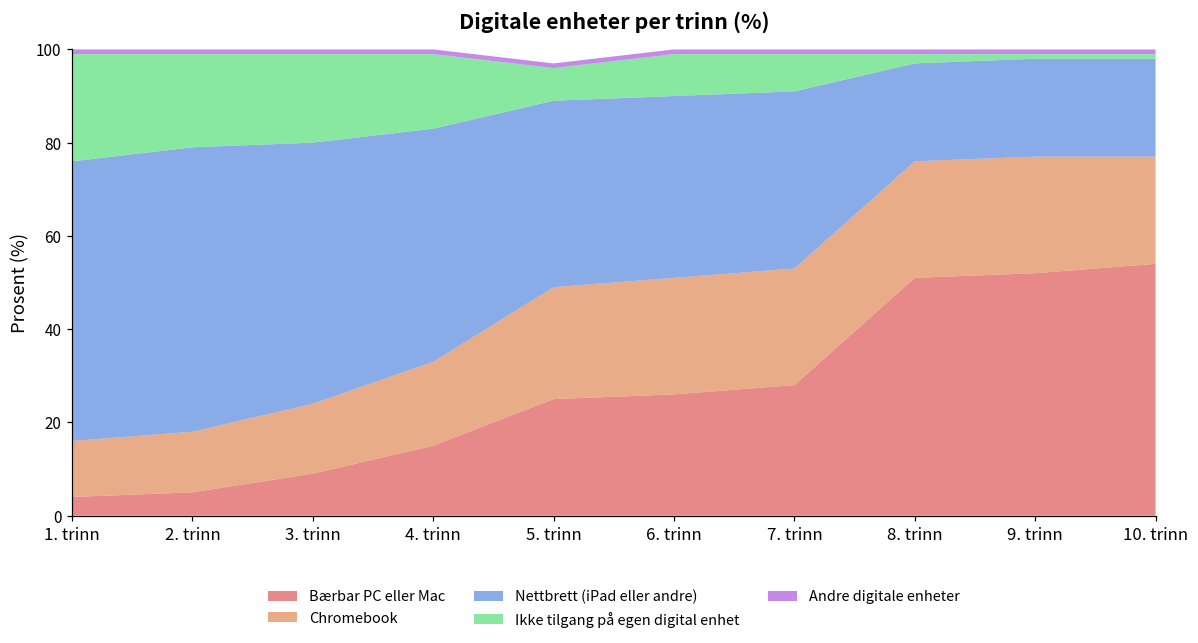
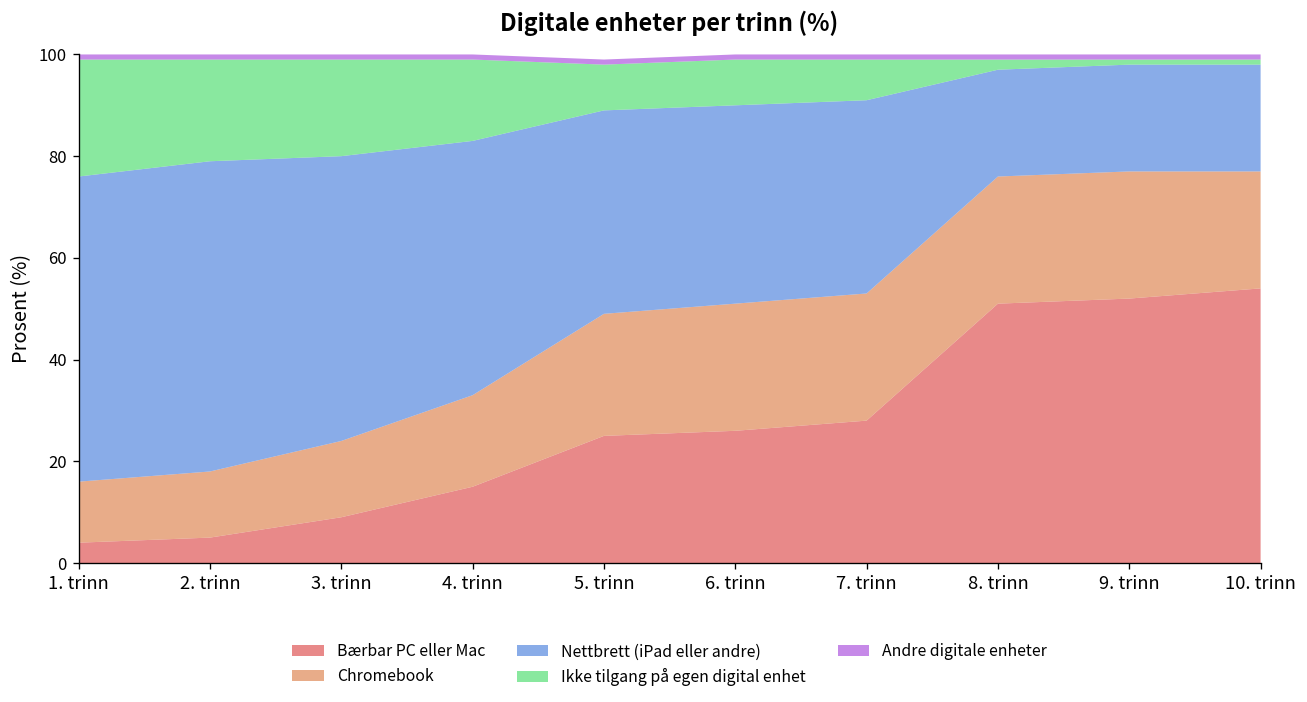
  {
    "Nettbrett (iPad eller andre)": {
      "1. trinn": 60,
      "2. trinn": 61,
      "3. trinn": 56,
      "4. trinn": 50,
      "5. trinn": 40,
      "6. trinn": 39,
      "7. trinn": 38,
      "8. trinn": 21,
      "9. trinn": 21,
      "10. trinn": 21
    },
    "Ikke tilgang på egen digital enhet": {
      "1. trinn": 23,
      "2. trinn": 20,
      "3. trinn": 19,
      "4. trinn": 16,
-     "5. trinn": 7,
+     "5. trinn": 9,
      "6. trinn": 9,
      "7. trinn": 8,
      "8. trinn": 2,
      "9. trinn": 1,
      "10. trinn": 1
    },
    "Andre digitale enheter": {
      "1. trinn": 1,
      "2. trinn": 1,
      "3. trinn": 1,
      "4. trinn": 1,
      "5. trinn": 1,
      "6. trinn": 1,
      "7. trinn": 1,
      "8. trinn": 1,
      "9. trinn": 1,
      "10. trinn": 1
    }
  }
